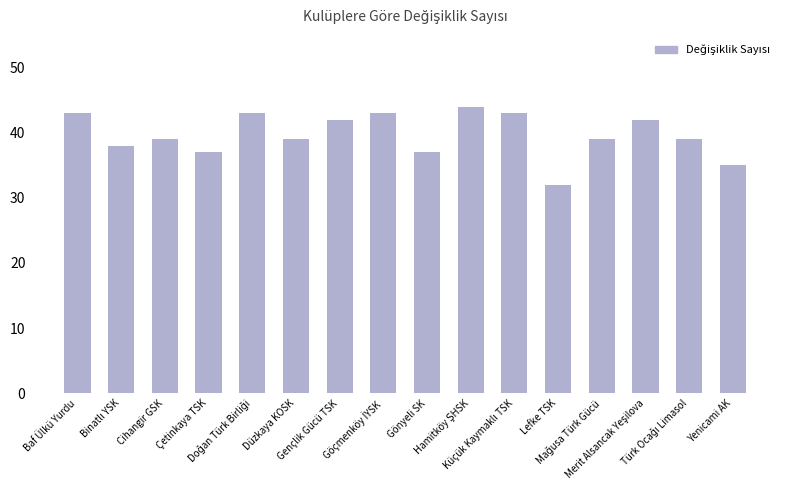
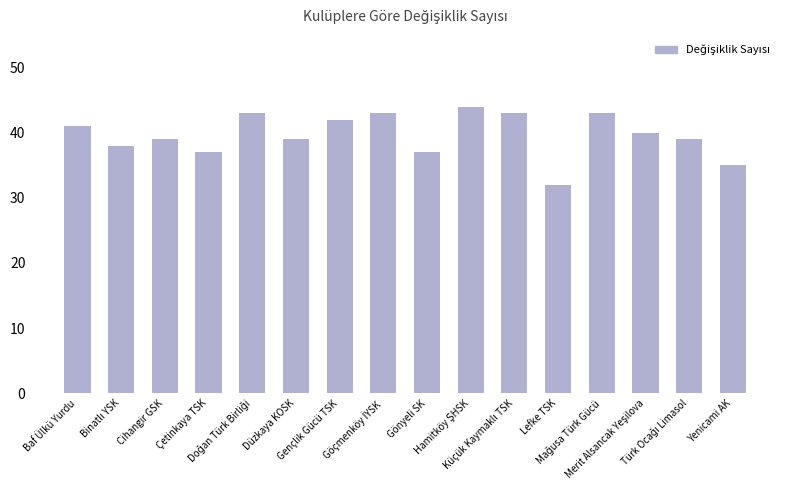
  {
-   "Baf Ülkü Yurdu": 43,
+   "Baf Ülkü Yurdu": 41,
    "Binatlı YSK": 38,
    "Cihangir GSK": 39,
    "Çetinkaya TSK": 37,
    "Doğan Türk Birliği": 43,
    "Düzkaya KOSK": 39,
    "Gençlik Gücü TSK": 42,
    "Göçmenköy İYSK": 43,
    "Gönyeli SK": 37,
    "Hamitköy ŞHSK": 44,
    "Küçük Kaymaklı TSK": 43,
    "Lefke TSK": 32,
-   "Mağusa Türk Gücü": 39,
-   "Merit Alsancak Yeşilova": 42,
+   "Mağusa Türk Gücü": 43,
+   "Merit Alsancak Yeşilova": 40,
    "Türk Ocağı Limasol": 39,
    "Yenicami AK": 35
  }
